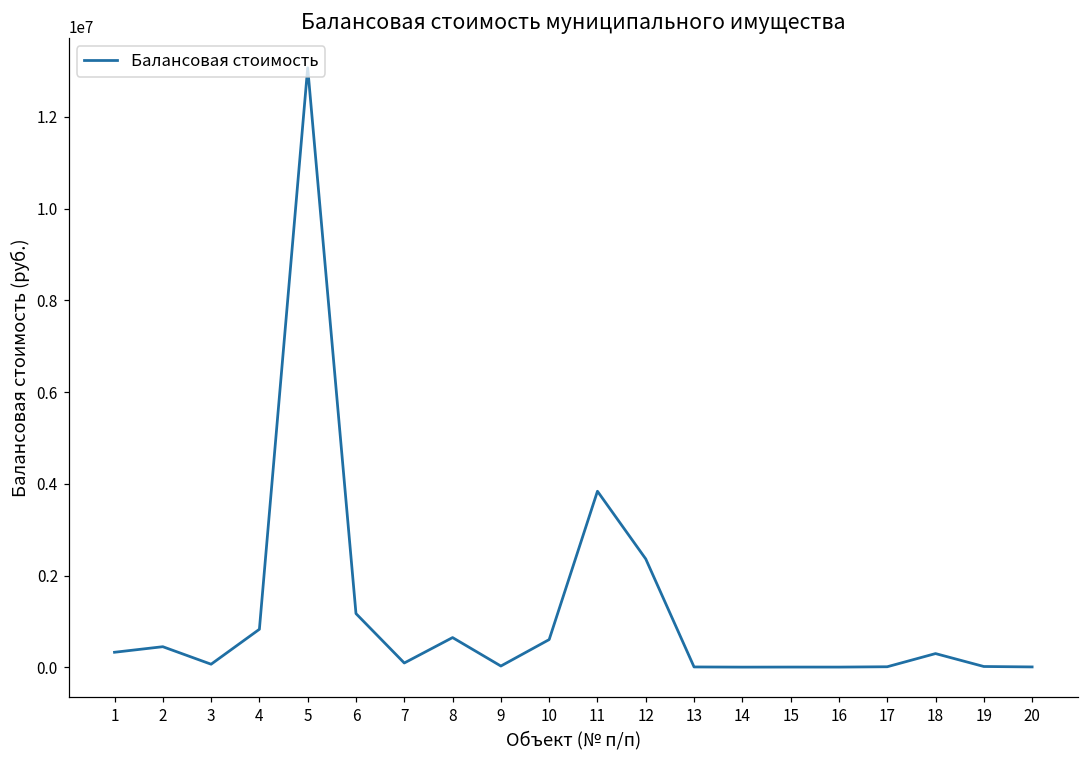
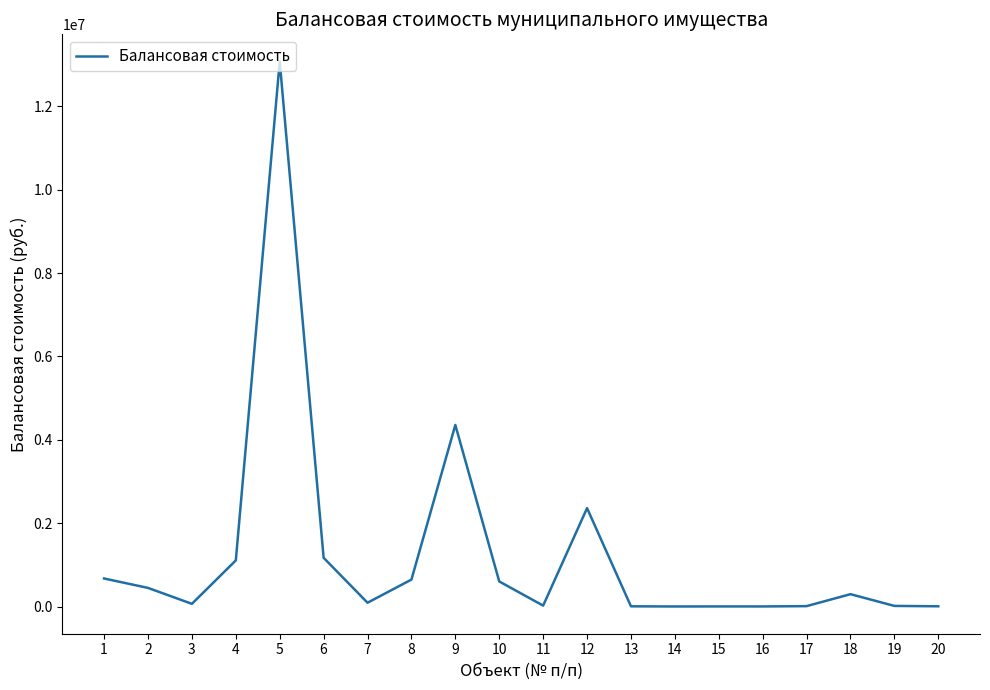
  {
-   "1": 300000,
+   "1": 700000,
    "2": 400000,
    "3": 100000,
-   "4": 800000,
+   "4": 1100000,
    "6": 1200000,
    "7": 100000,
    "8": 600000,
-   "9": 0,
+   "9": 4400000,
    "10": 600000,
-   "11": 3800000,
+   "11": 0,
    "12": 2400000,
    "13": 0,
    "14": 0,
    "15": 0,
    "16": 0,
    "17": 0,
    "18": 300000,
    "19": 0,
    "20": 0
  }
